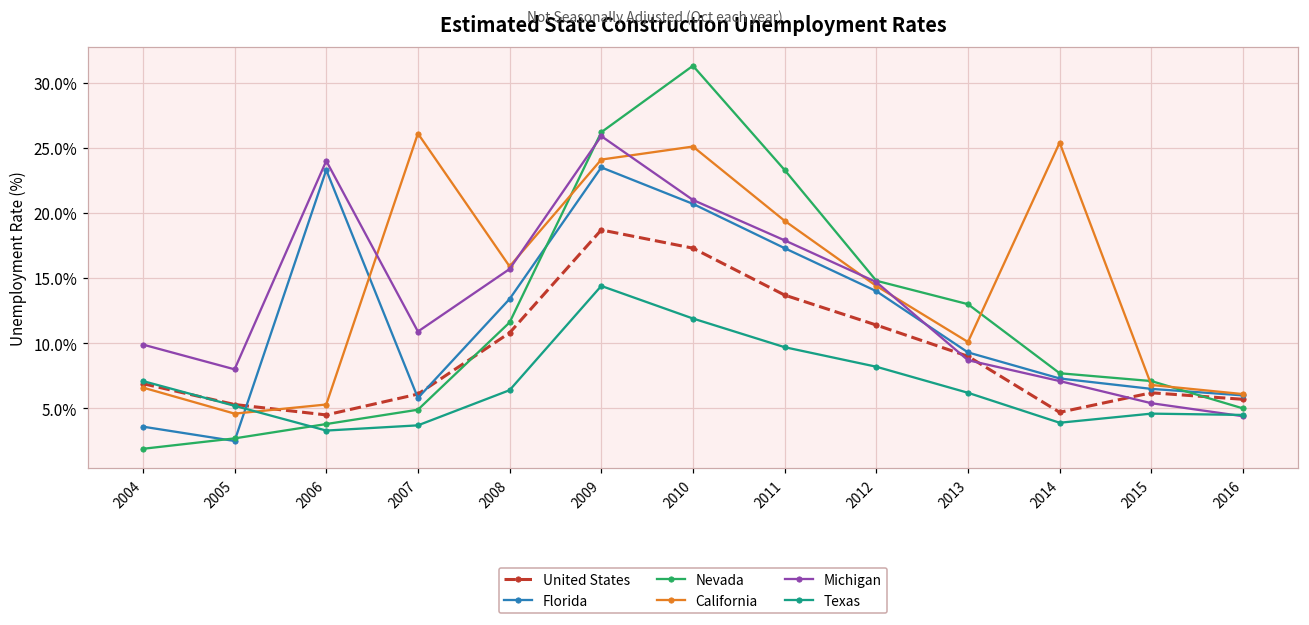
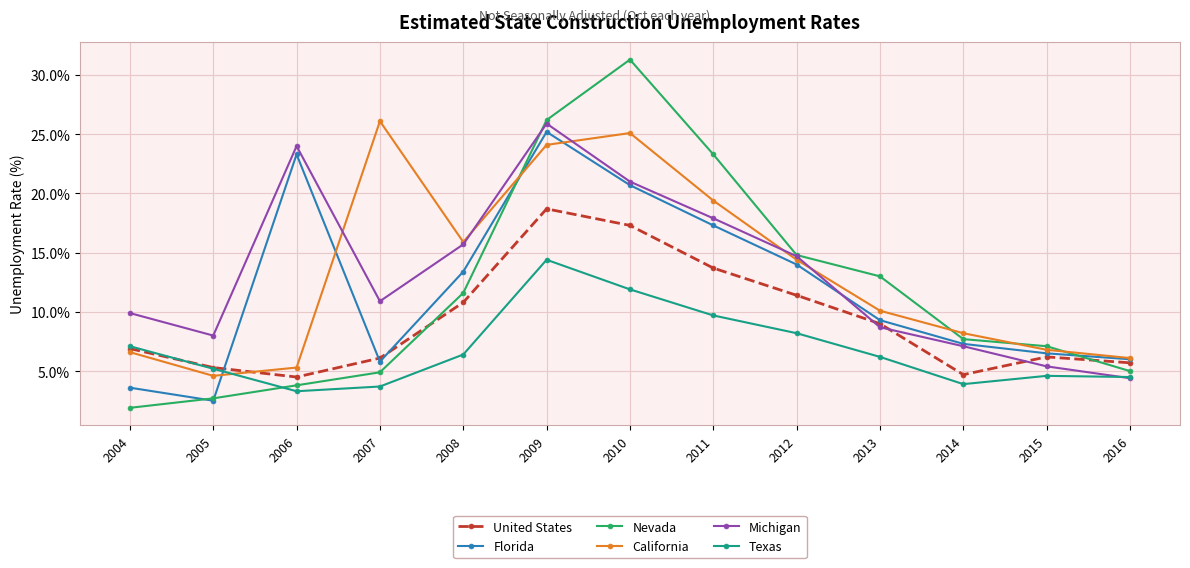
  {
    "United States": {
      "2006": "4.5%",
      "2007": "6.1%",
      "2008": "10.8%",
      "2009": "18.7%",
      "2010": "17.3%",
      "2011": "13.7%",
      "2012": "11.4%",
      "2013": "9.0%",
      "2014": "4.7%",
      "2015": "6.2%",
      "2016": "5.7%"
    },
    "Florida": {
      "2004": "3.6%",
      "2006": "23.3%",
      "2007": "5.8%",
      "2008": "13.4%",
-     "2009": "23.5%",
+     "2009": "25.2%",
      "2010": "20.7%",
      "2011": "17.3%",
      "2012": "14.0%",
      "2013": "9.3%",
      "2015": "6.5%"
    },
    "California": {
      "2004": "6.6%",
      "2005": "4.6%",
      "2006": "5.3%",
      "2007": "26.1%",
      "2009": "24.1%",
      "2010": "25.1%",
      "2011": "19.4%",
      "2012": "14.4%",
      "2013": "10.1%",
-     "2014": "25.4%",
+     "2014": "8.2%",
      "2015": "6.8%"
    },
    "Michigan": {
      "2004": "9.9%",
      "2005": "8.0%",
      "2006": "24.0%",
      "2007": "10.9%",
      "2009": "25.9%",
      "2010": "21.0%",
      "2011": "17.9%",
      "2013": "8.7%",
      "2015": "5.4%"
    }
  }
